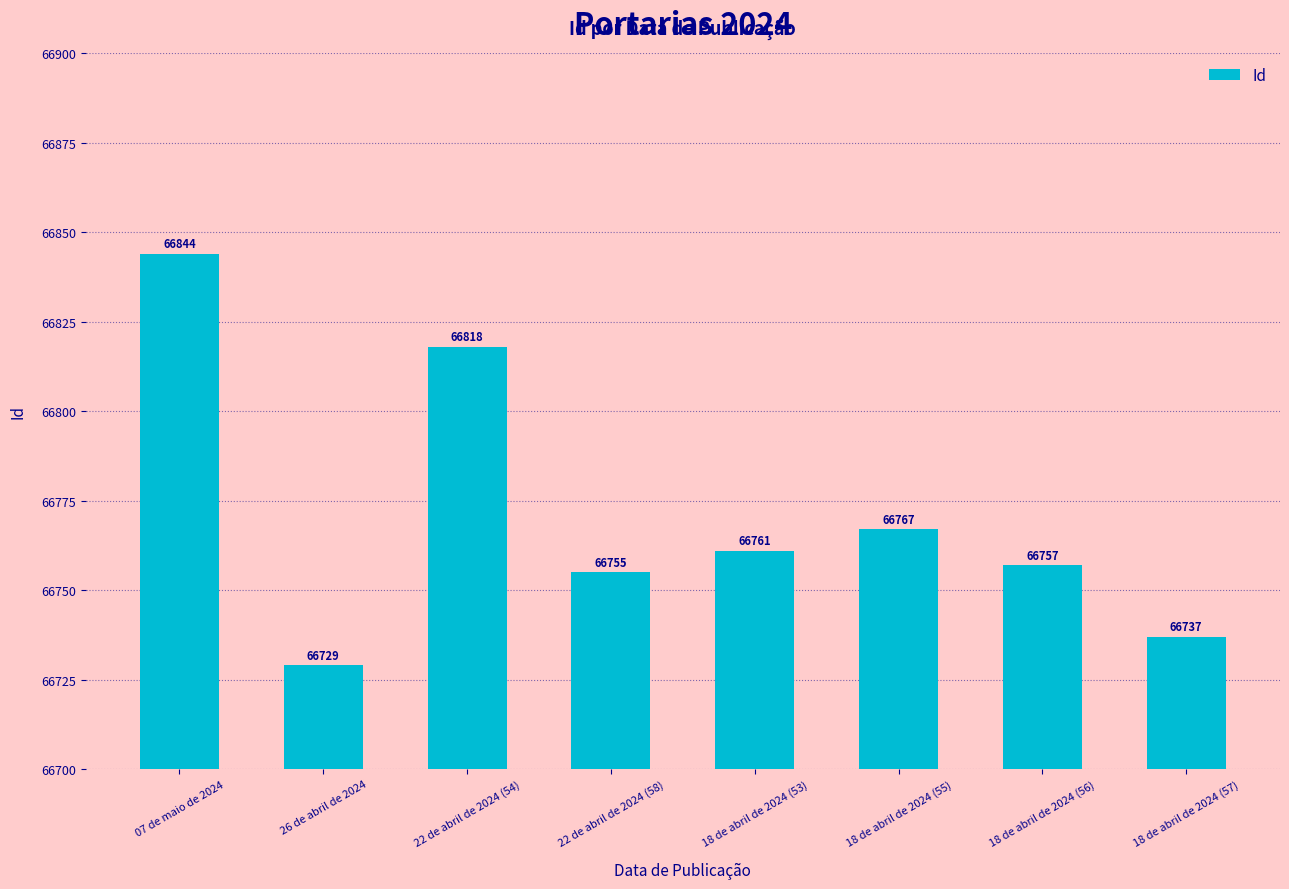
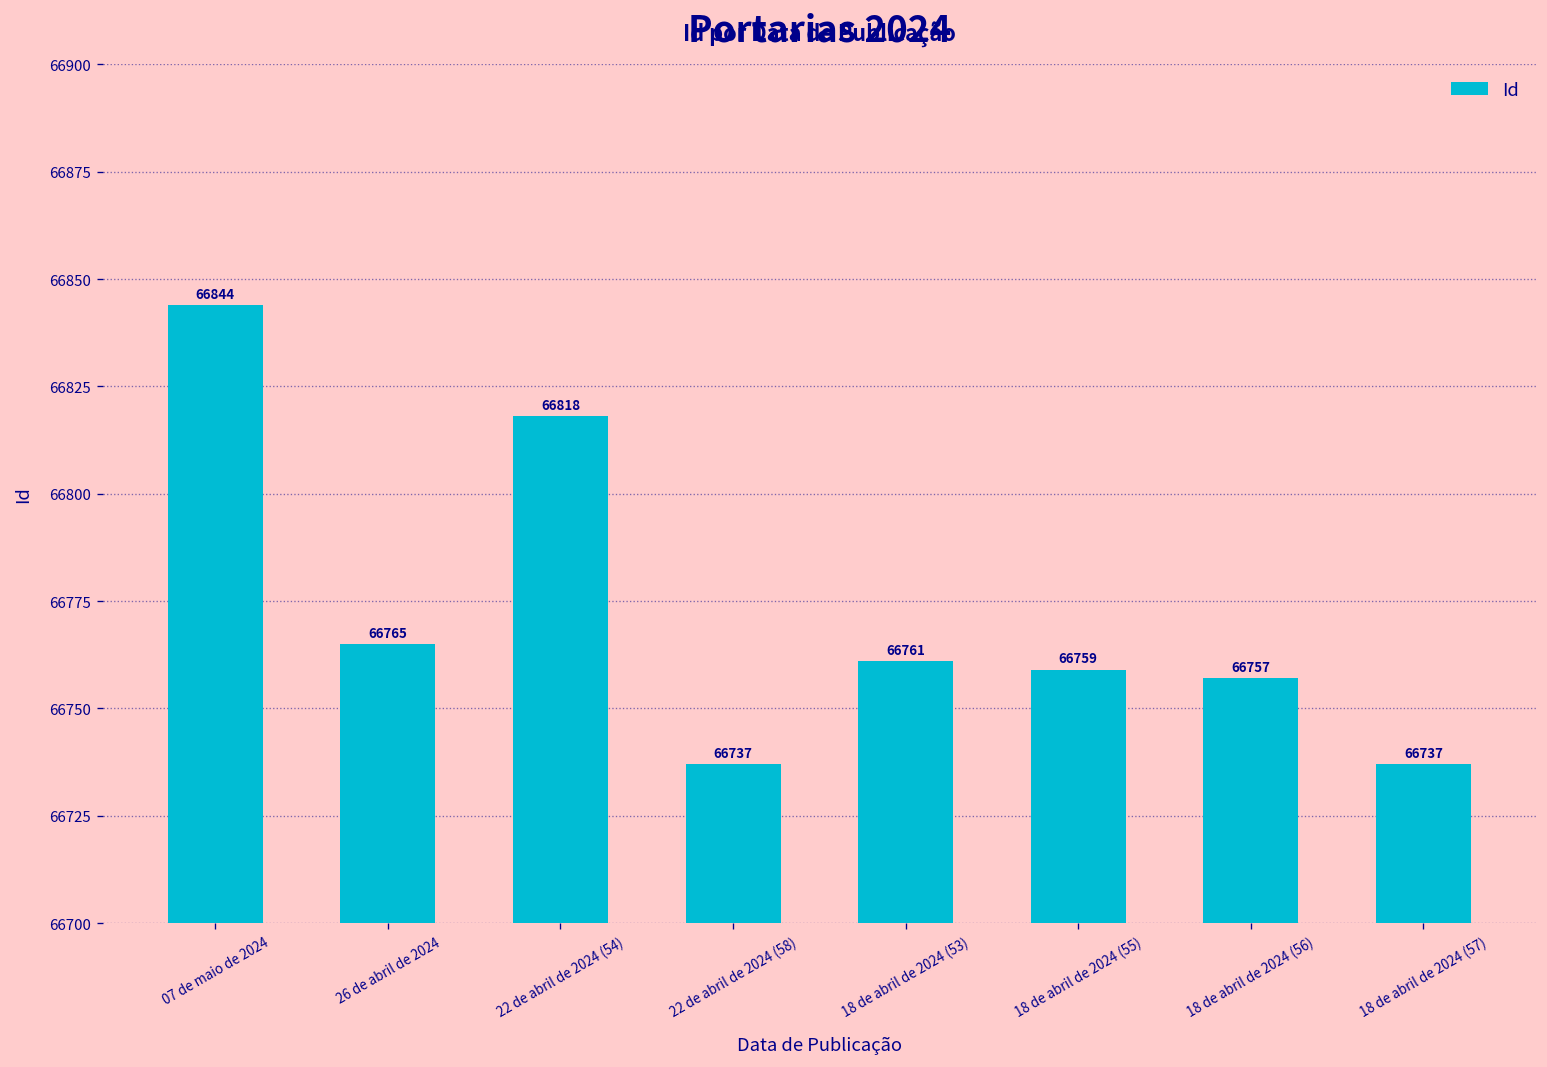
  {
    "07 de maio de 2024": 66844,
-   "26 de abril de 2024": 66729,
+   "26 de abril de 2024": 66765,
    "22 de abril de 2024 (54)": 66818,
-   "22 de abril de 2024 (58)": 66755,
+   "22 de abril de 2024 (58)": 66737,
    "18 de abril de 2024 (53)": 66761,
-   "18 de abril de 2024 (55)": 66767,
+   "18 de abril de 2024 (55)": 66759,
    "18 de abril de 2024 (56)": 66757,
    "18 de abril de 2024 (57)": 66737
  }
